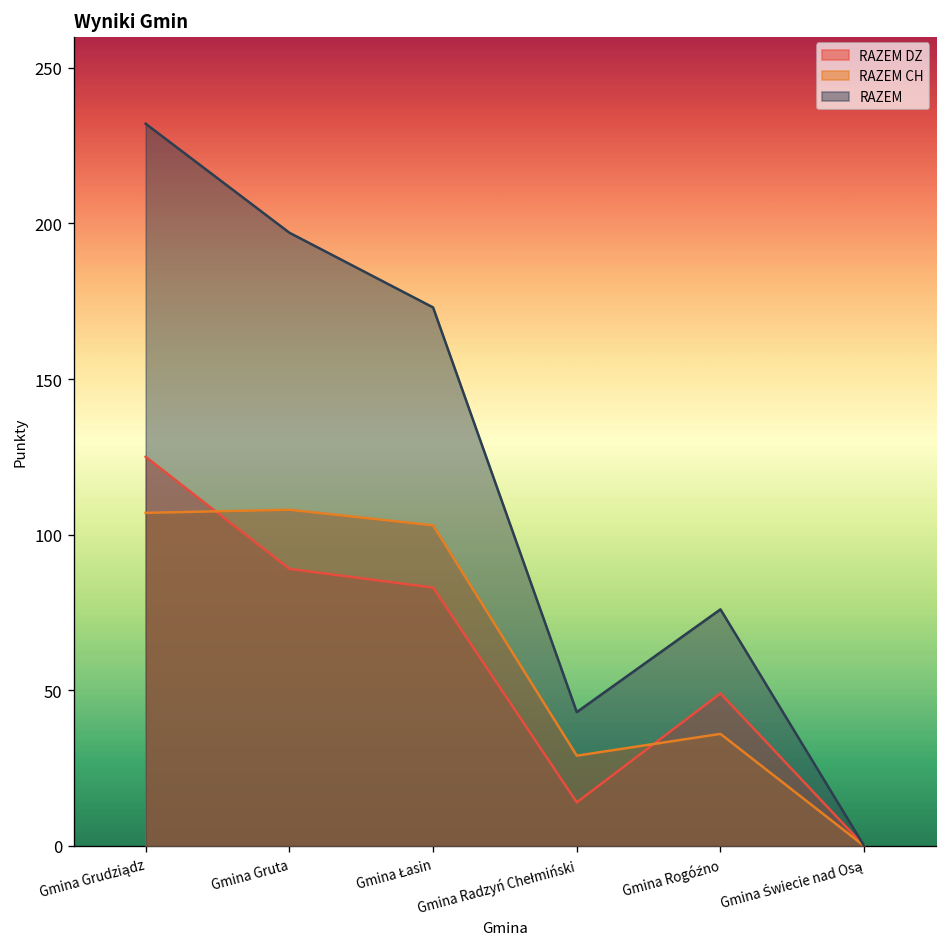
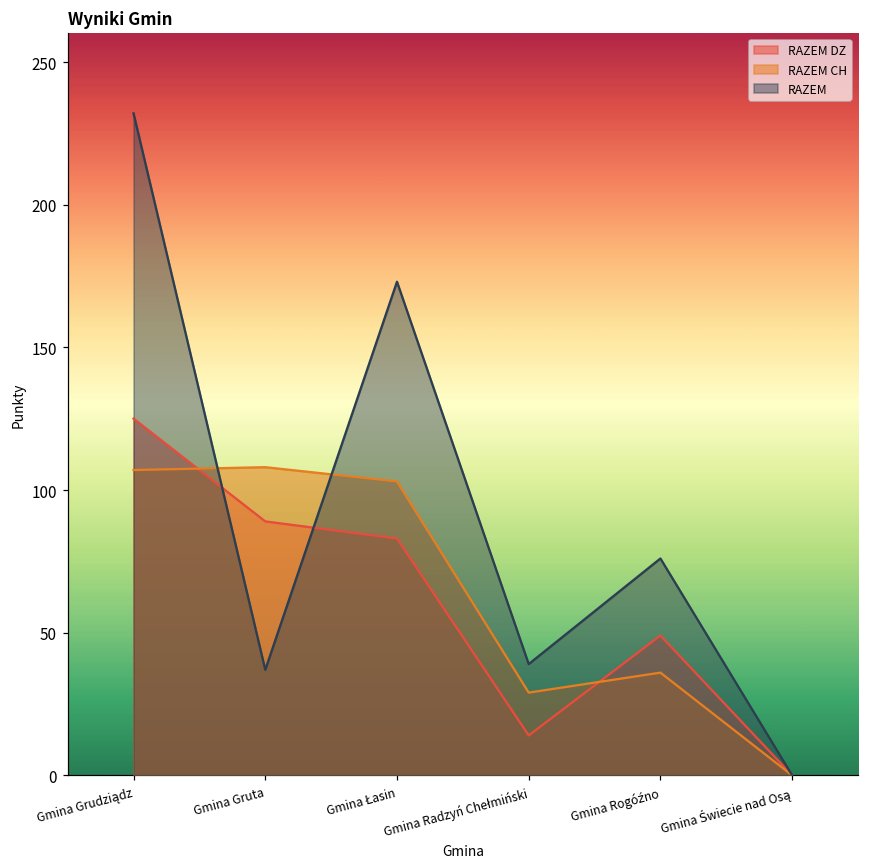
  {
    "RAZEM": {
      "Gmina Grudziądz": 232,
-     "Gmina Gruta": 197,
+     "Gmina Gruta": 37,
      "Gmina Łasin": 173,
-     "Gmina Radzyń Chełmiński": 43,
+     "Gmina Radzyń Chełmiński": 39,
      "Gmina Rogóźno": 76
    }
  }
